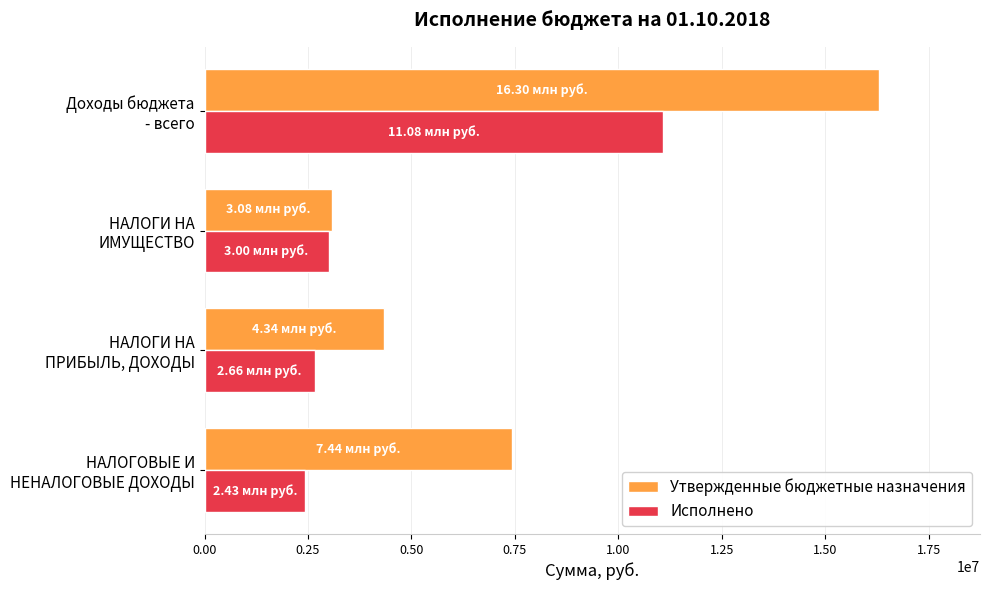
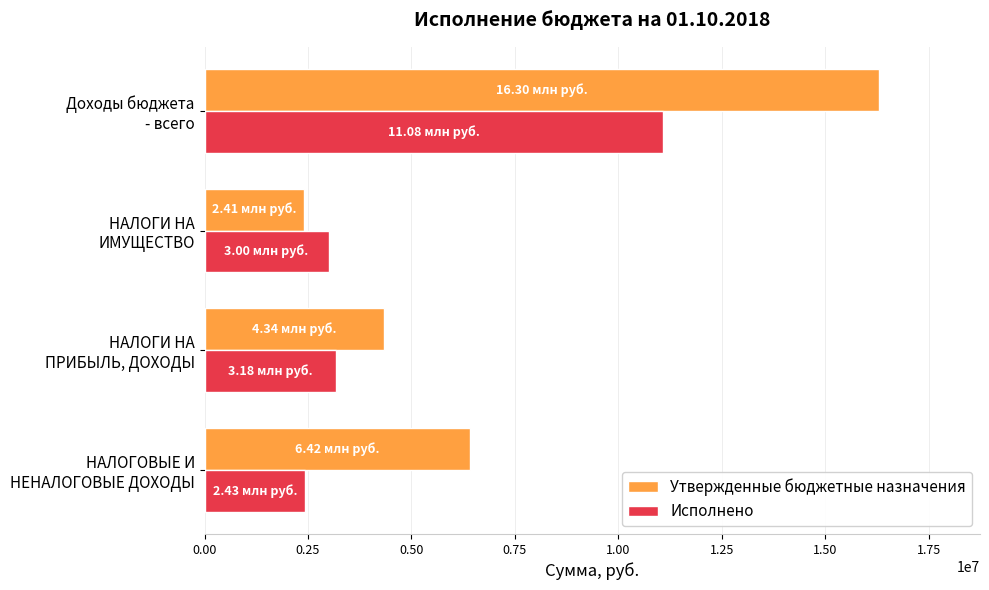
  {
    "Утвержденные бюджетные назначения": {
-     "НАЛОГИ НА ИМУЩЕСТВО": 3.08,
-     "НАЛОГОВЫЕ И НЕНАЛОГОВЫЕ ДОХОДЫ": 7.44
+     "НАЛОГИ НА ИМУЩЕСТВО": 2.41,
+     "НАЛОГОВЫЕ И НЕНАЛОГОВЫЕ ДОХОДЫ": 6.42
    },
    "Исполнено": {
-     "НАЛОГИ НА ПРИБЫЛЬ, ДОХОДЫ": 2.66
+     "НАЛОГИ НА ПРИБЫЛЬ, ДОХОДЫ": 3.18
    }
  }
